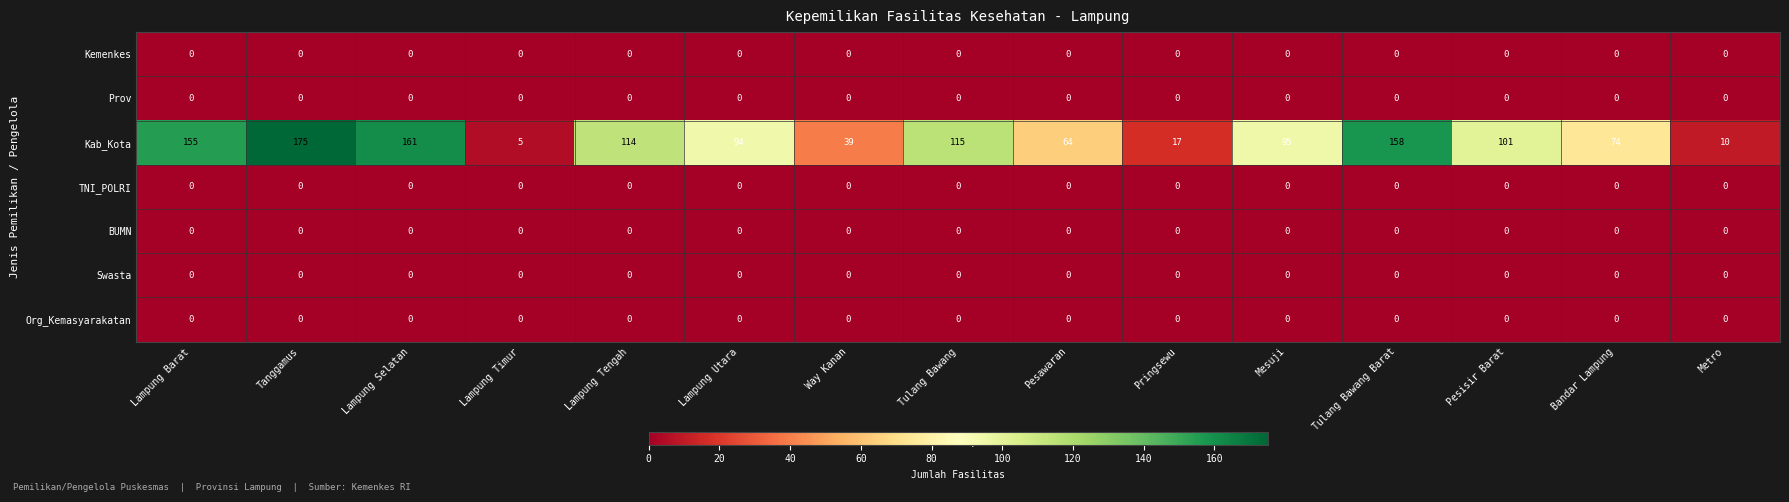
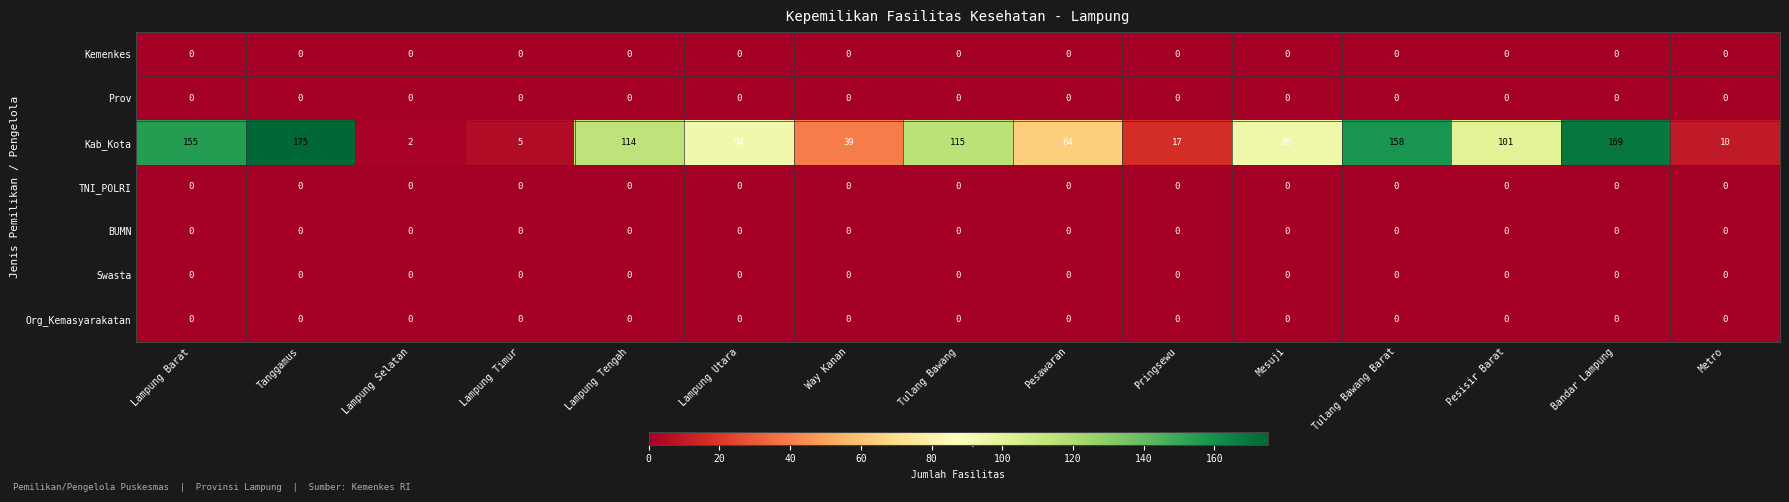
  {
    "Kemenkes": {
      "Lampung Barat": 0,
      "Tanggamus": 0,
      "Lampung Selatan": 0,
      "Lampung Timur": 0,
      "Lampung Tengah": 0,
      "Lampung Utara": 0,
      "Way Kanan": 0,
      "Tulang Bawang": 0,
      "Pesawaran": 0,
      "Pringsewu": 0,
      "Mesuji": 0,
      "Tulang Bawang Barat": 0,
      "Pesisir Barat": 0,
      "Bandar Lampung": 0,
      "Metro": 0
    },
    "Prov": {
      "Lampung Barat": 0,
      "Tanggamus": 0,
      "Lampung Selatan": 0,
      "Lampung Timur": 0,
      "Lampung Tengah": 0,
      "Lampung Utara": 0,
      "Way Kanan": 0,
      "Tulang Bawang": 0,
      "Pesawaran": 0,
      "Pringsewu": 0,
      "Mesuji": 0,
      "Tulang Bawang Barat": 0,
      "Pesisir Barat": 0,
      "Bandar Lampung": 0,
      "Metro": 0
    },
    "Kab_Kota": {
      "Lampung Barat": 155,
      "Tanggamus": 175,
-     "Lampung Selatan": 161,
+     "Lampung Selatan": 2,
      "Lampung Timur": 5,
      "Lampung Tengah": 114,
      "Lampung Utara": 94,
      "Way Kanan": 39,
      "Tulang Bawang": 115,
      "Pesawaran": 64,
      "Pringsewu": 17,
      "Mesuji": 95,
      "Tulang Bawang Barat": 158,
      "Pesisir Barat": 101,
-     "Bandar Lampung": 74,
+     "Bandar Lampung": 169,
      "Metro": 10
    },
    "TNI_POLRI": {
      "Lampung Barat": 0,
      "Tanggamus": 0,
      "Lampung Selatan": 0,
      "Lampung Timur": 0,
      "Lampung Tengah": 0,
      "Lampung Utara": 0,
      "Way Kanan": 0,
      "Tulang Bawang": 0,
      "Pesawaran": 0,
      "Pringsewu": 0,
      "Mesuji": 0,
      "Tulang Bawang Barat": 0,
      "Pesisir Barat": 0,
      "Bandar Lampung": 0,
      "Metro": 0
    },
    "BUMN": {
      "Lampung Barat": 0,
      "Tanggamus": 0,
      "Lampung Selatan": 0,
      "Lampung Timur": 0,
      "Lampung Tengah": 0,
      "Lampung Utara": 0,
      "Way Kanan": 0,
      "Tulang Bawang": 0,
      "Pesawaran": 0,
      "Pringsewu": 0,
      "Mesuji": 0,
      "Tulang Bawang Barat": 0,
      "Pesisir Barat": 0,
      "Bandar Lampung": 0,
      "Metro": 0
    },
    "Swasta": {
      "Lampung Barat": 0,
      "Tanggamus": 0,
      "Lampung Selatan": 0,
      "Lampung Timur": 0,
      "Lampung Tengah": 0,
      "Lampung Utara": 0,
      "Way Kanan": 0,
      "Tulang Bawang": 0,
      "Pesawaran": 0,
      "Pringsewu": 0,
      "Mesuji": 0,
      "Tulang Bawang Barat": 0,
      "Pesisir Barat": 0,
      "Bandar Lampung": 0,
      "Metro": 0
    },
    "Org_Kemasyarakatan": {
      "Lampung Barat": 0,
      "Tanggamus": 0,
      "Lampung Selatan": 0,
      "Lampung Timur": 0,
      "Lampung Tengah": 0,
      "Lampung Utara": 0,
      "Way Kanan": 0,
      "Tulang Bawang": 0,
      "Pesawaran": 0,
      "Pringsewu": 0,
      "Mesuji": 0,
      "Tulang Bawang Barat": 0,
      "Pesisir Barat": 0,
      "Bandar Lampung": 0,
      "Metro": 0
    }
  }
